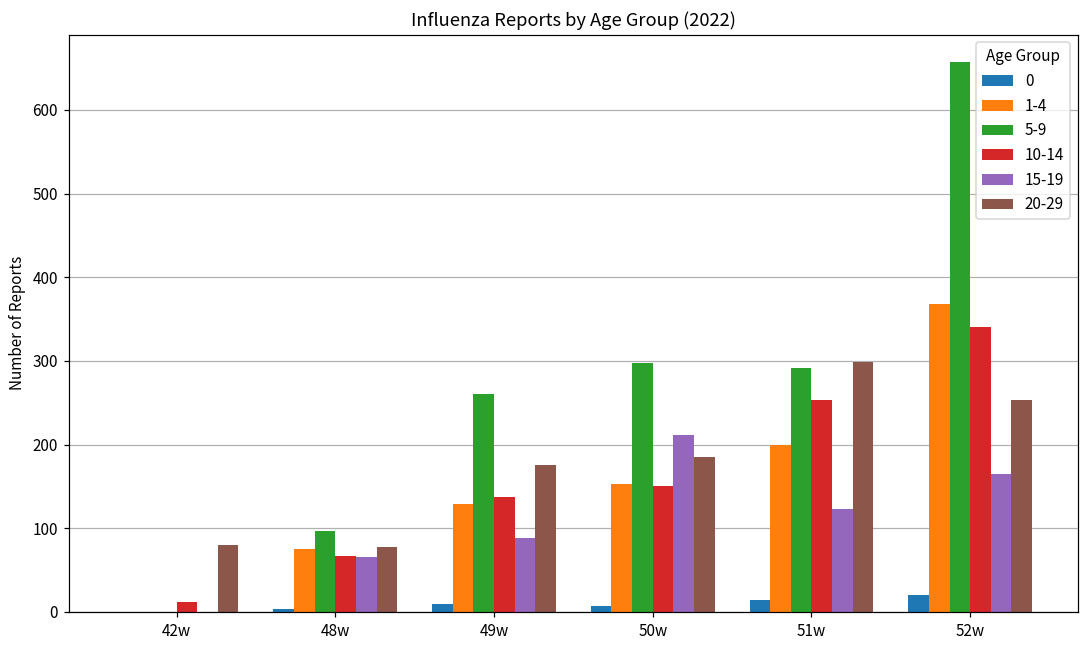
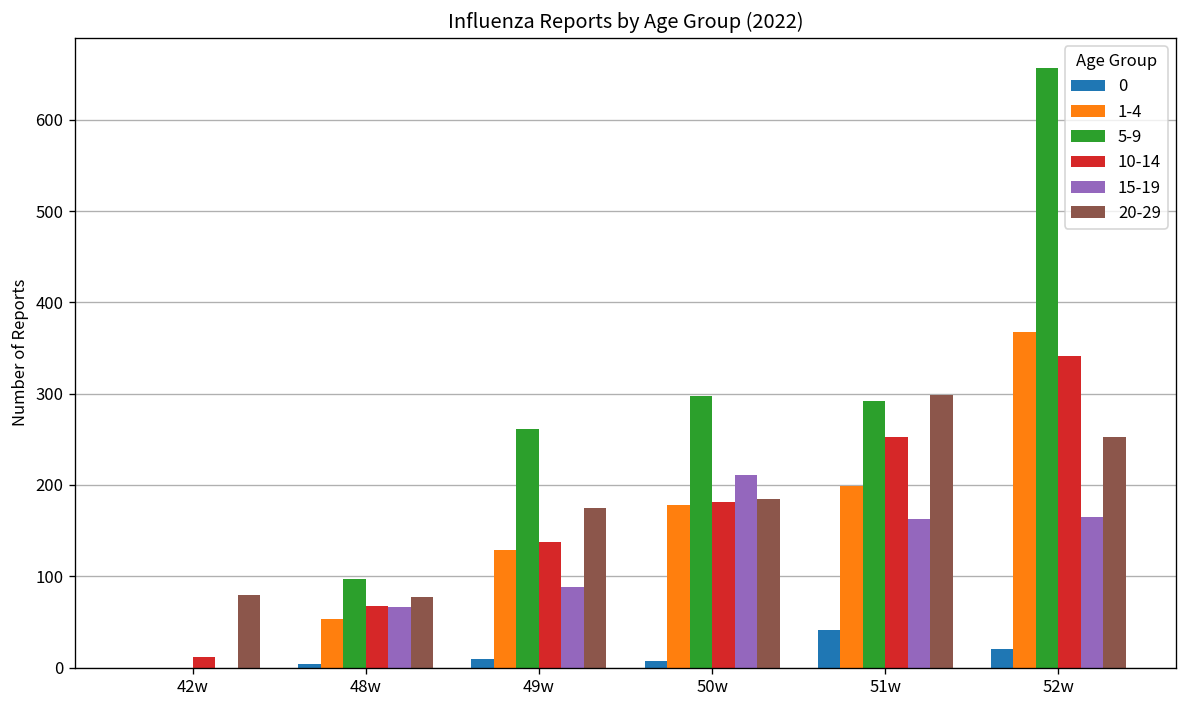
  {
    "0": {
      "42w": 0,
      "48w": 0,
      "49w": 10,
      "50w": 10,
-     "51w": 10,
+     "51w": 40,
      "52w": 20
    },
    "1-4": {
      "42w": 0,
-     "48w": 80,
+     "48w": 50,
      "49w": 130,
-     "50w": 150,
+     "50w": 180,
      "51w": 200,
      "52w": 370
    },
    "5-9": {
      "42w": 0,
      "48w": 100,
      "49w": 260,
      "50w": 300,
      "51w": 290,
      "52w": 660
    },
    "10-14": {
      "42w": 10,
      "48w": 70,
      "49w": 140,
-     "50w": 150,
+     "50w": 180,
      "51w": 250,
      "52w": 340
    },
    "15-19": {
      "42w": 0,
      "48w": 70,
      "49w": 90,
      "50w": 210,
-     "51w": 120,
+     "51w": 160,
      "52w": 170
    },
    "20-29": {
      "42w": 80,
      "48w": 80,
      "49w": 180,
      "50w": 190,
      "51w": 300,
      "52w": 250
    }
  }
